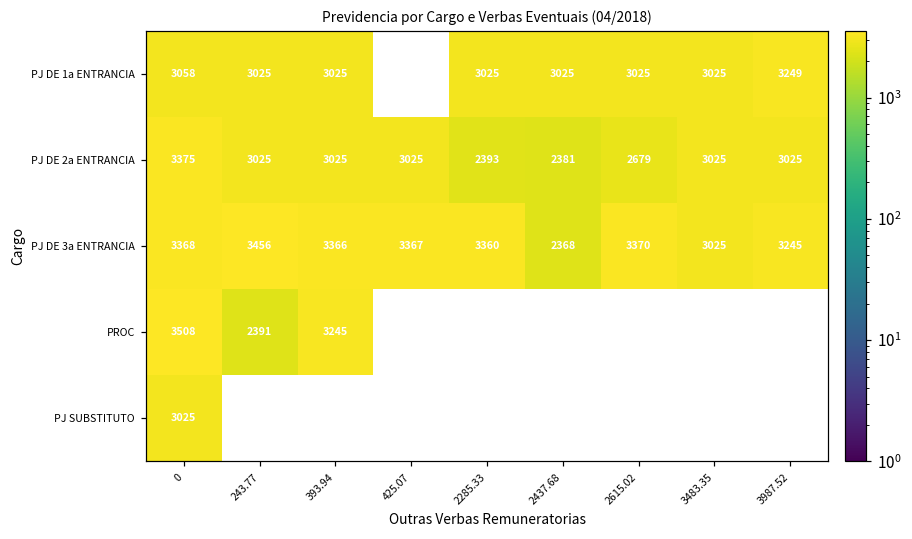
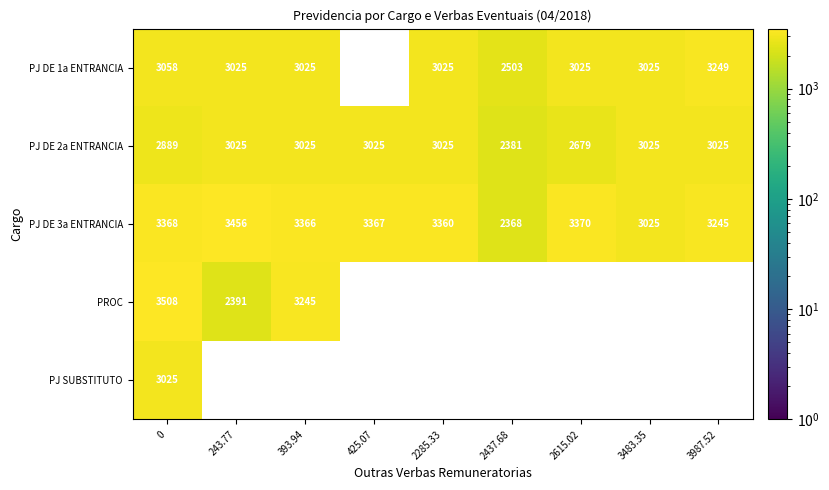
  {
    "PJ DE 1a ENTRANCIA": {
      "0": 3058,
      "243.77": 3025,
      "393.94": 3025,
      "2285.33": 3025,
-     "2437.68": 3025,
+     "2437.68": 2503,
      "2615.02": 3025,
      "3483.35": 3025,
      "3987.52": 3249
    },
    "PJ DE 2a ENTRANCIA": {
-     "0": 3375,
+     "0": 2889,
      "243.77": 3025,
      "393.94": 3025,
      "425.07": 3025,
-     "2285.33": 2393,
+     "2285.33": 3025,
      "2437.68": 2381,
      "2615.02": 2679,
      "3483.35": 3025,
      "3987.52": 3025
    },
    "PJ DE 3a ENTRANCIA": {
      "0": 3368,
      "243.77": 3456,
      "393.94": 3366,
      "425.07": 3367,
      "2285.33": 3360,
      "2437.68": 2368,
      "2615.02": 3370,
      "3483.35": 3025,
      "3987.52": 3245
    },
    "PROC": {
      "0": 3508,
      "243.77": 2391,
      "393.94": 3245
    },
    "PJ SUBSTITUTO": {
      "0": 3025
    }
  }
